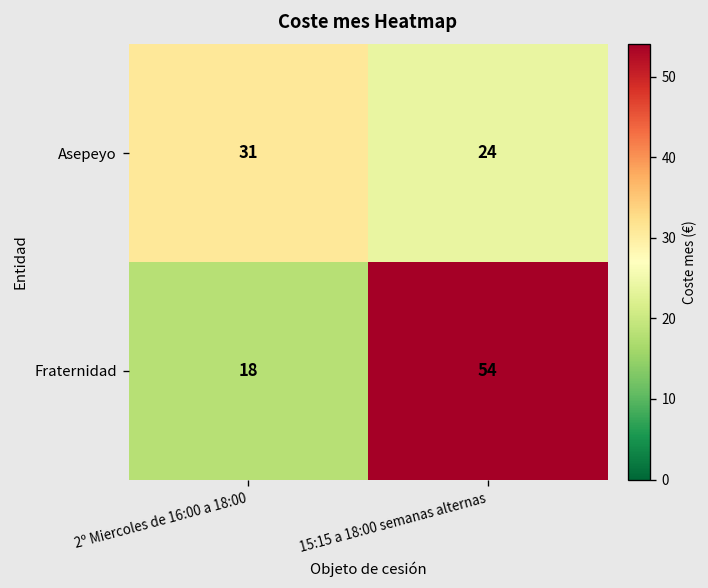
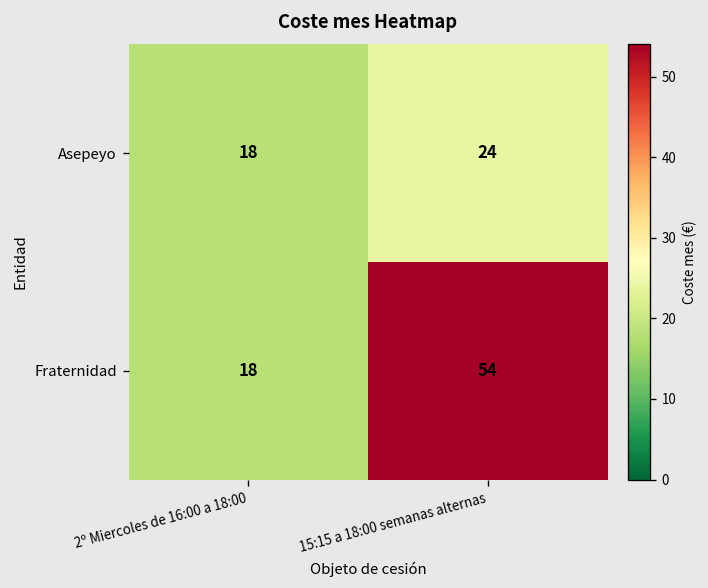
  {
    "Asepeyo": {
-     "2º Miercoles de 16:00 a 18:00": 31,
+     "2º Miercoles de 16:00 a 18:00": 18,
      "15:15 a 18:00 semanas alternas": 24
    },
    "Fraternidad": {
      "2º Miercoles de 16:00 a 18:00": 18,
      "15:15 a 18:00 semanas alternas": 54
    }
  }
